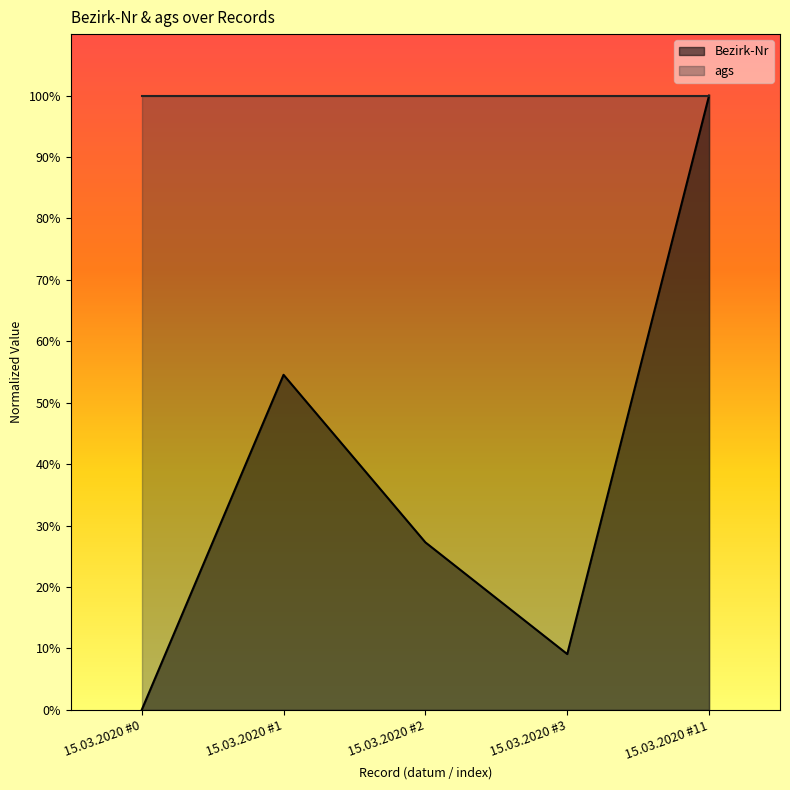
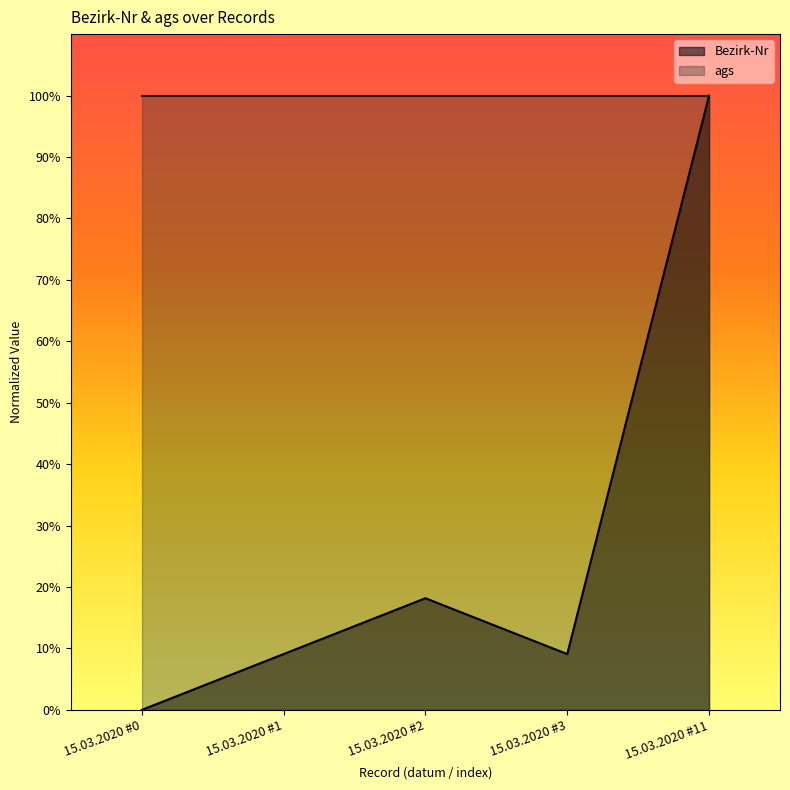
  {
    "Bezirk-Nr": {
      "15.03.2020 #0": "0%",
-     "15.03.2020 #1": "55%",
-     "15.03.2020 #2": "27%",
+     "15.03.2020 #1": "9%",
+     "15.03.2020 #2": "18%",
      "15.03.2020 #3": "9%"
    },
    "ags": {
      "15.03.2020 #0": "100%",
      "15.03.2020 #1": "100%",
      "15.03.2020 #2": "100%",
      "15.03.2020 #3": "100%"
    }
  }
